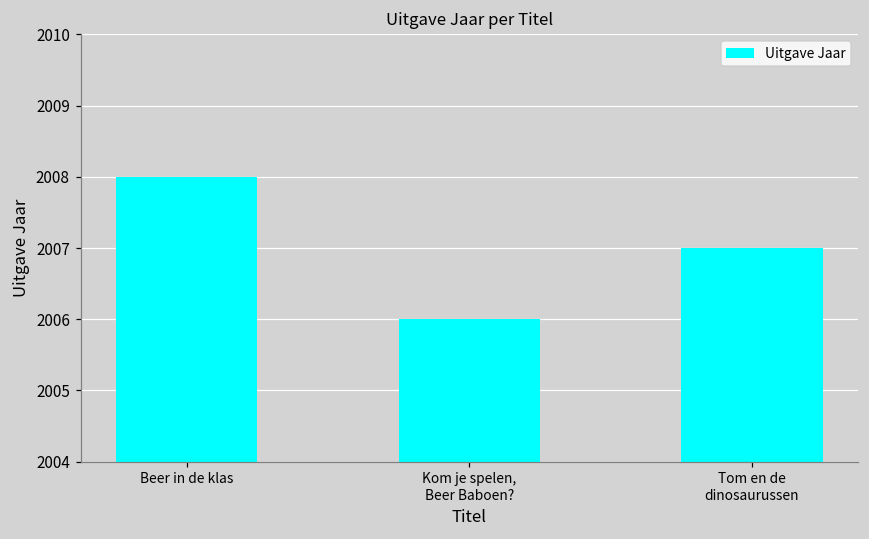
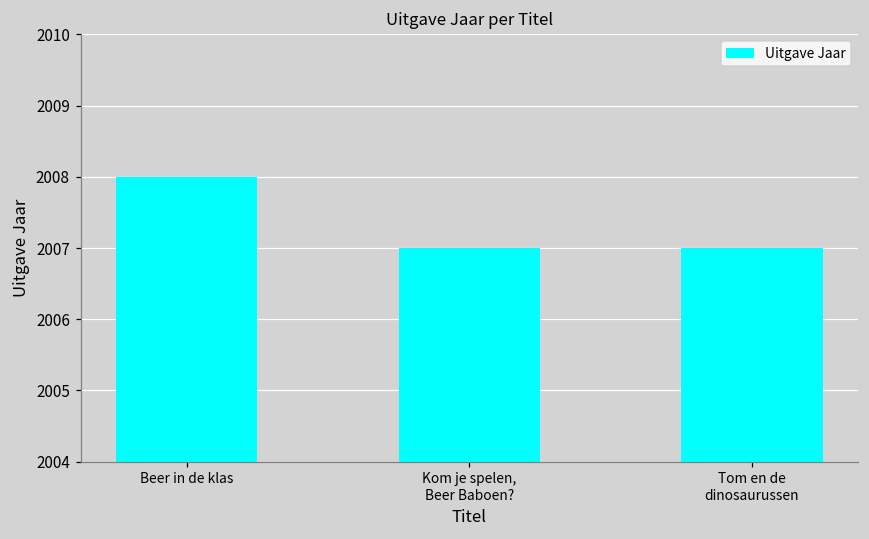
  {
    "Beer in de klas": 2008,
-   "Kom je spelen, Beer Baboen?": 2006,
+   "Kom je spelen, Beer Baboen?": 2007,
    "Tom en de dinosaurussen": 2007
  }
